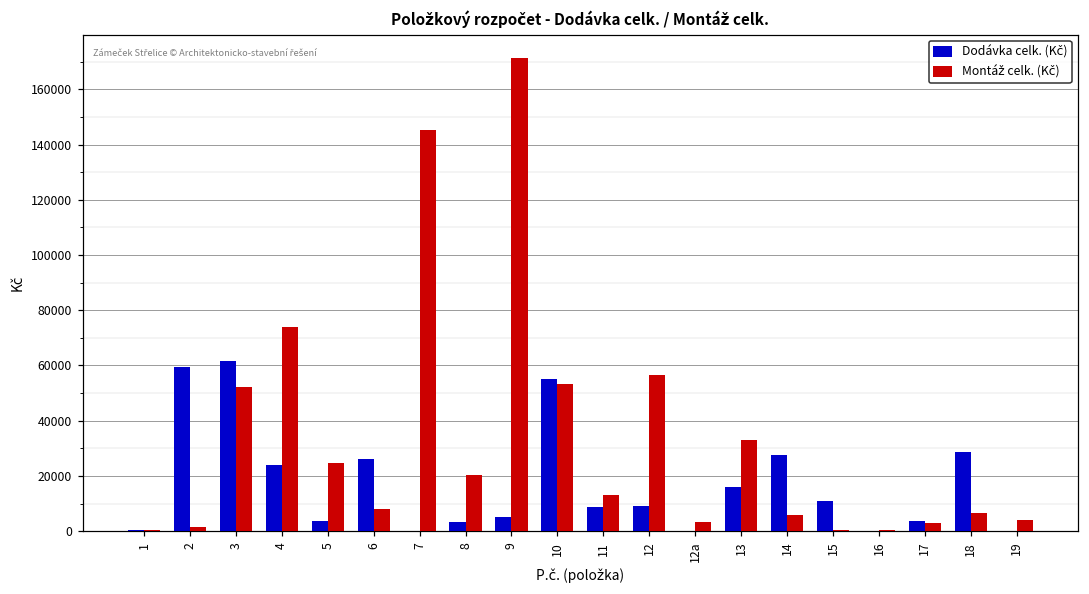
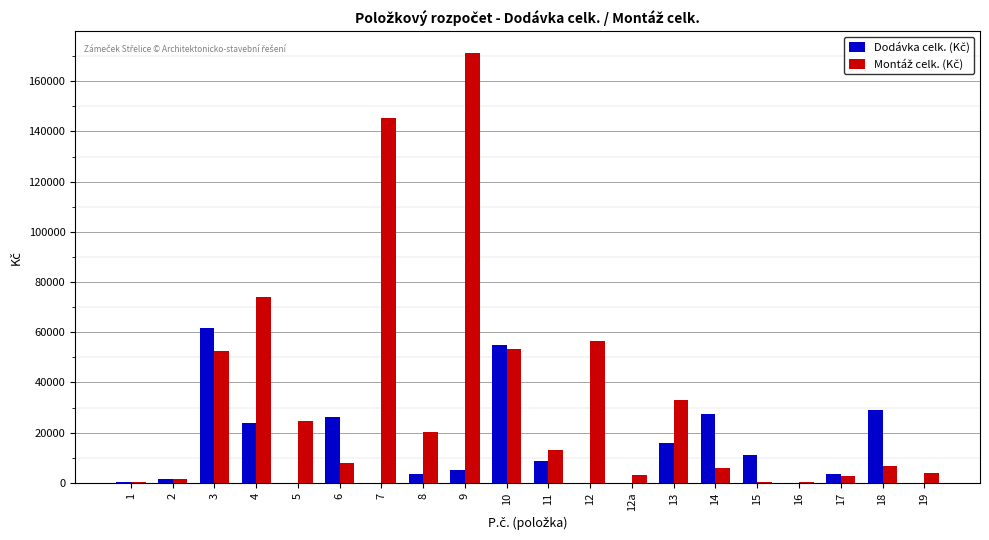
  {
    "Dodávka celk. (Kč)": {
-     "2": 59000,
+     "2": 1000,
      "3": 62000,
      "4": 24000,
-     "5": 4000,
+     "5": 0,
      "6": 26000,
      "7": 0,
      "8": 3000,
      "9": 5000,
      "10": 55000,
      "11": 9000,
-     "12": 9000,
+     "12": 0,
      "12a": 0,
      "13": 16000,
      "14": 28000,
      "15": 11000,
      "16": 0,
      "17": 4000,
      "18": 29000,
      "19": 0
    },
    "Montáž celk. (Kč)": {
      "2": 2000,
      "3": 52000,
      "4": 74000,
      "5": 25000,
      "6": 8000,
      "7": 145000,
      "8": 20000,
      "9": 171000,
      "10": 53000,
      "11": 13000,
      "12": 57000,
      "12a": 3000,
      "13": 33000,
      "14": 6000,
      "17": 3000,
      "18": 7000,
      "19": 4000
    }
  }
